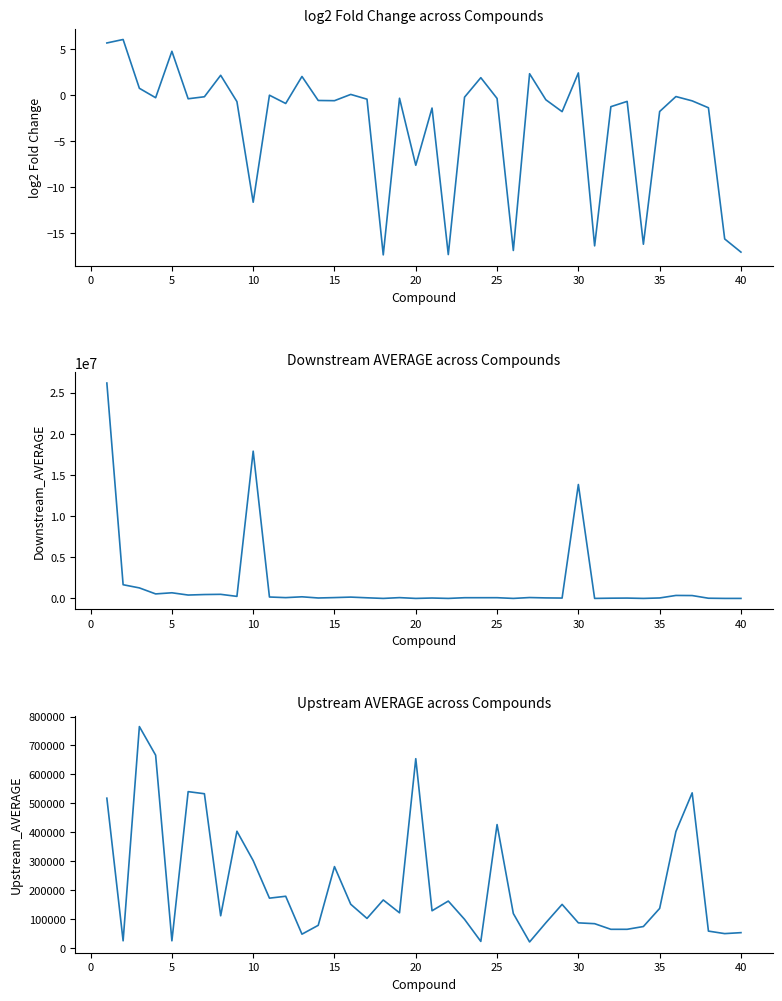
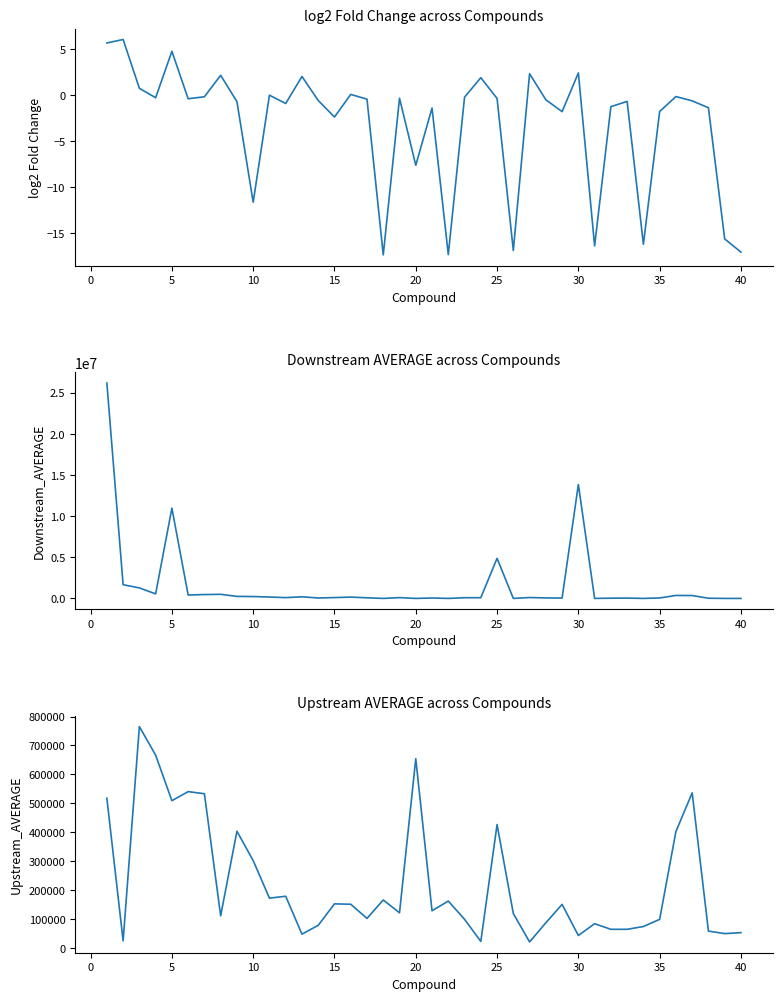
  {
    "log2 Fold Change across Compounds": {
      "5": 5,
      "10": -12,
-     "15": -1,
+     "15": -2,
      "20": -8,
      "25": 0,
      "30": 2,
      "35": -2,
      "40": -17
    },
    "Downstream AVERAGE across Compounds": {
-     "5": 1000000,
-     "10": 18000000,
+     "5": 11000000,
+     "10": 0,
      "15": 0,
      "20": 0,
-     "25": 0,
+     "25": 5000000,
      "30": 14000000,
      "35": 0,
      "40": 0
    },
    "Upstream AVERAGE across Compounds": {
-     "5": 30000,
+     "5": 510000,
      "10": 300000,
-     "15": 280000,
+     "15": 150000,
      "20": 650000,
      "25": 430000,
-     "30": 90000,
-     "35": 140000,
+     "30": 40000,
+     "35": 100000,
      "40": 50000
    }
  }
